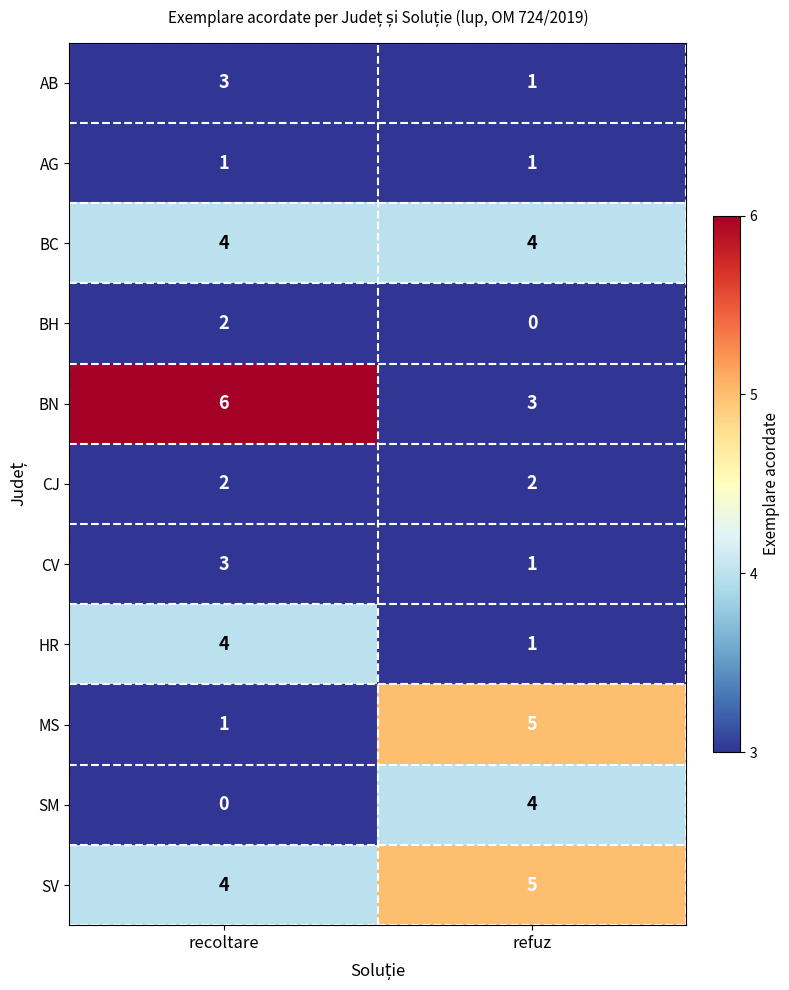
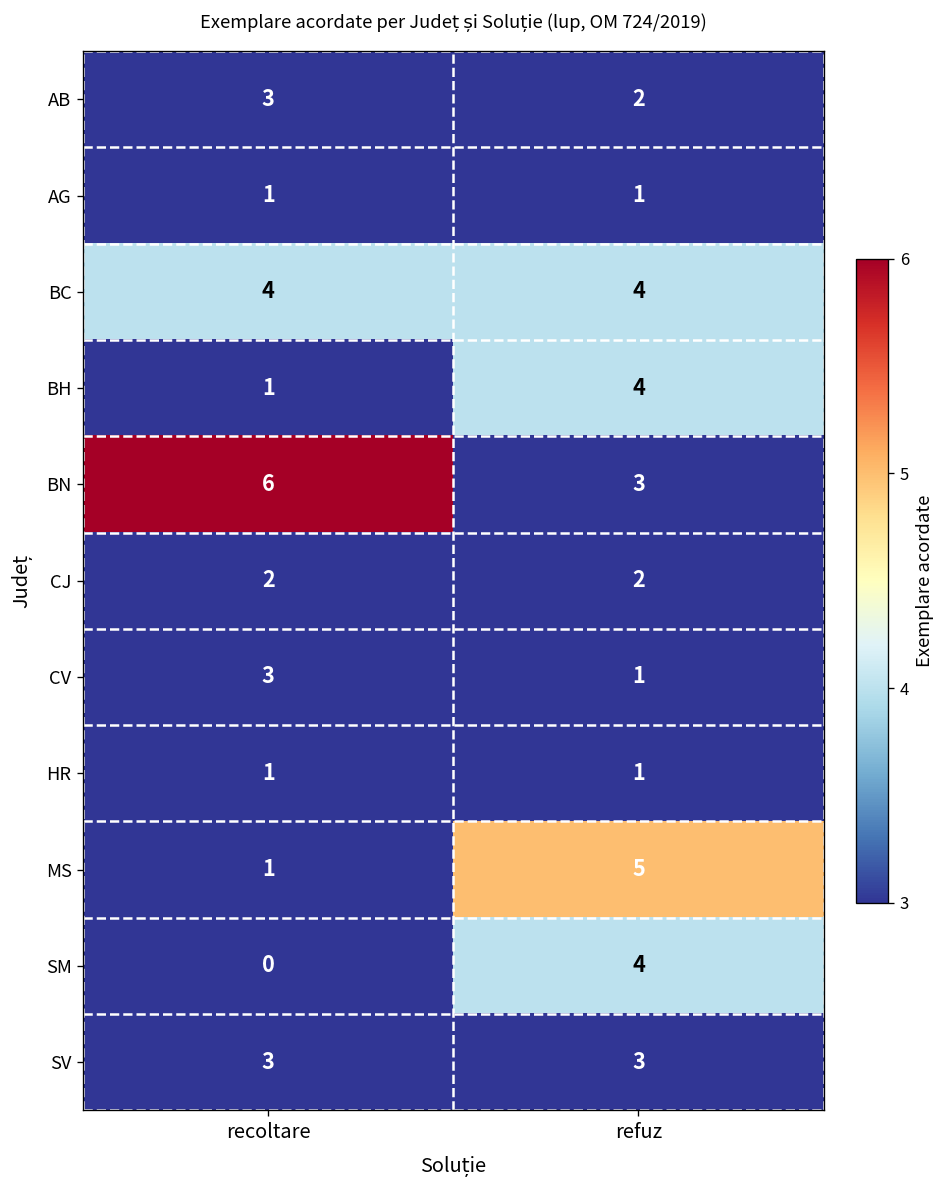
  {
    "AB": {
      "recoltare": 3,
-     "refuz": 1
+     "refuz": 2
    },
    "AG": {
      "recoltare": 1,
      "refuz": 1
    },
    "BC": {
      "recoltare": 4,
      "refuz": 4
    },
    "BH": {
-     "recoltare": 2,
-     "refuz": 0
+     "recoltare": 1,
+     "refuz": 4
    },
    "BN": {
      "recoltare": 6,
      "refuz": 3
    },
    "CJ": {
      "recoltare": 2,
      "refuz": 2
    },
    "CV": {
      "recoltare": 3,
      "refuz": 1
    },
    "HR": {
-     "recoltare": 4,
+     "recoltare": 1,
      "refuz": 1
    },
    "MS": {
      "recoltare": 1,
      "refuz": 5
    },
    "SM": {
      "recoltare": 0,
      "refuz": 4
    },
    "SV": {
-     "recoltare": 4,
-     "refuz": 5
+     "recoltare": 3,
+     "refuz": 3
    }
  }
